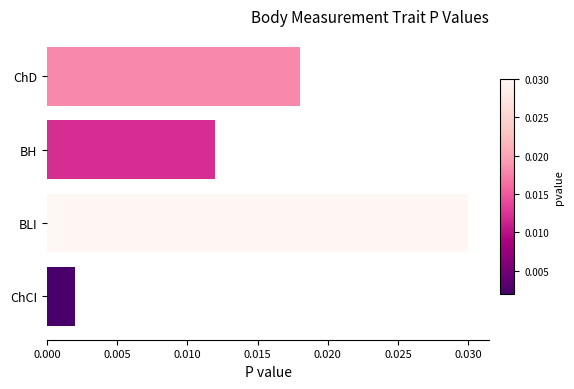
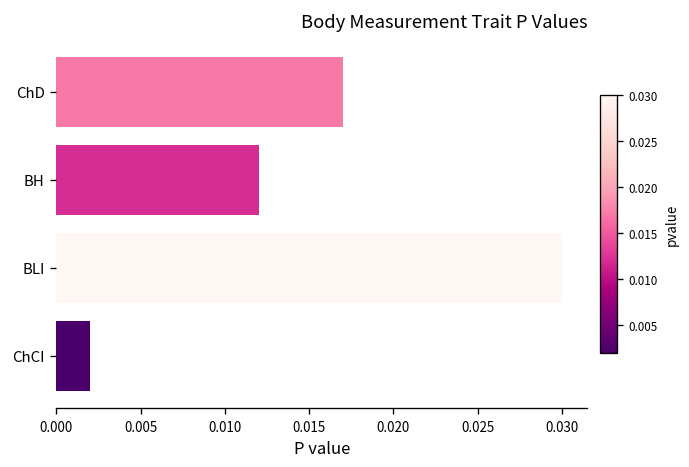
  {
-   "ChD": 0.018,
+   "ChD": 0.017,
    "BH": 0.012,
    "BLI": 0.030,
    "ChCI": 0.002
  }
